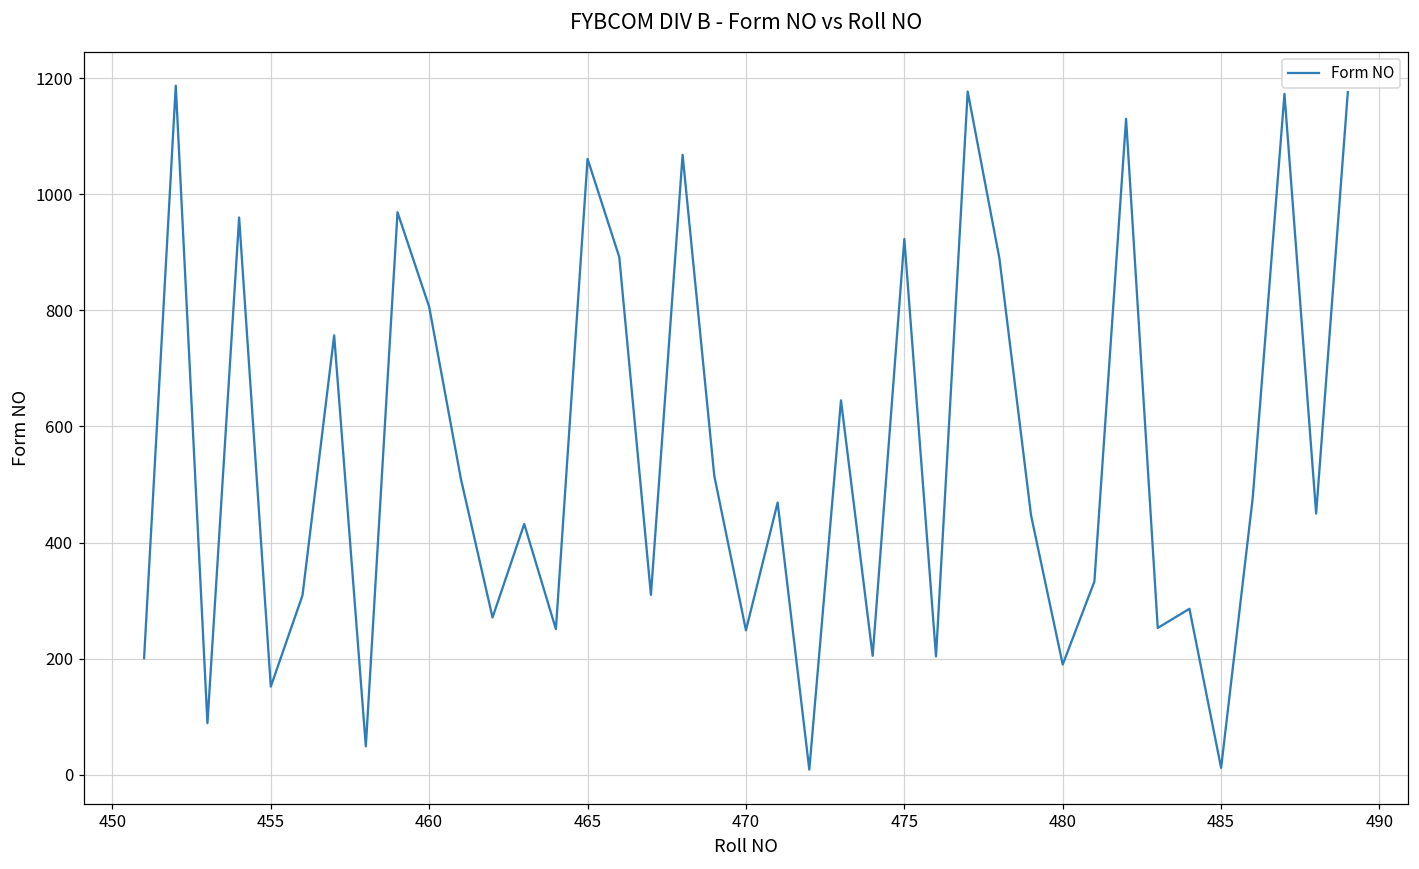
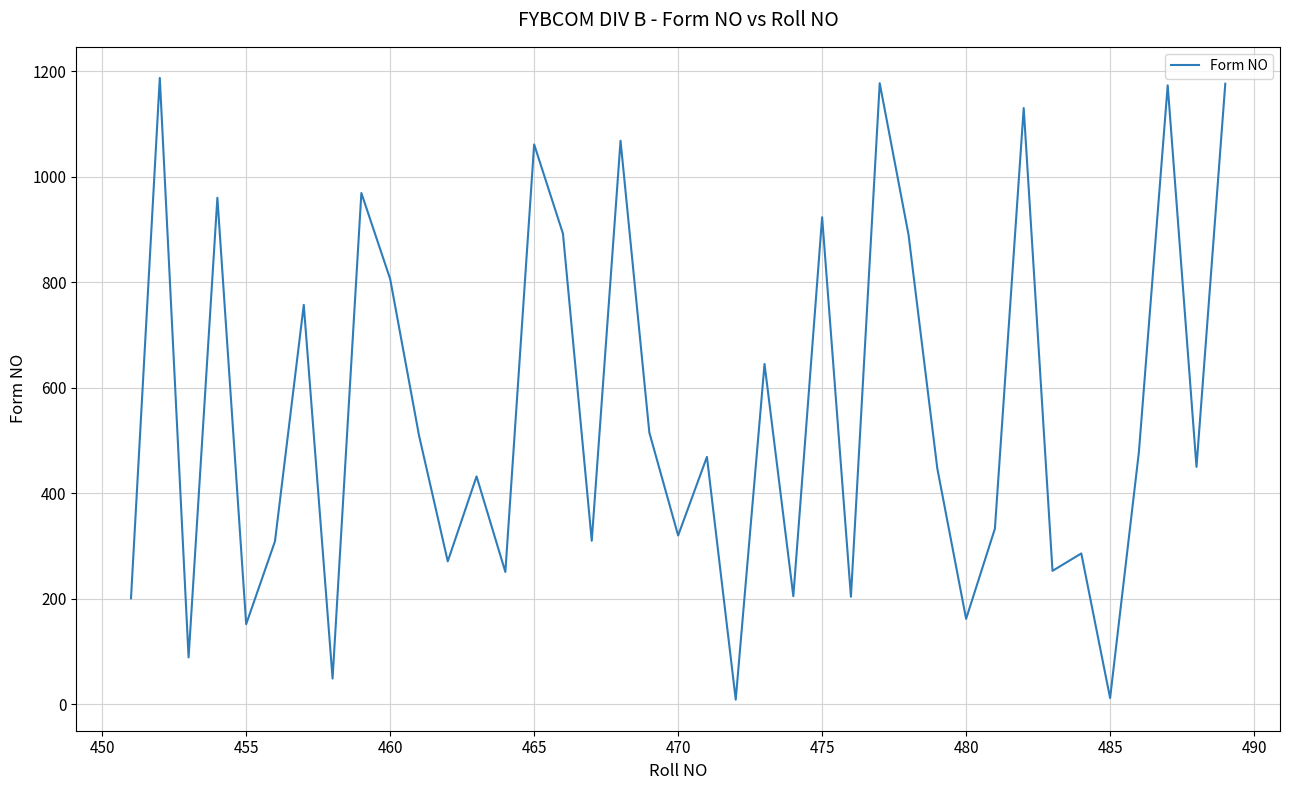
  {
    "455": 150,
    "460": 810,
    "465": 1060,
-   "470": 250,
+   "470": 320,
    "475": 920,
-   "480": 190,
+   "480": 160,
    "485": 10
  }
